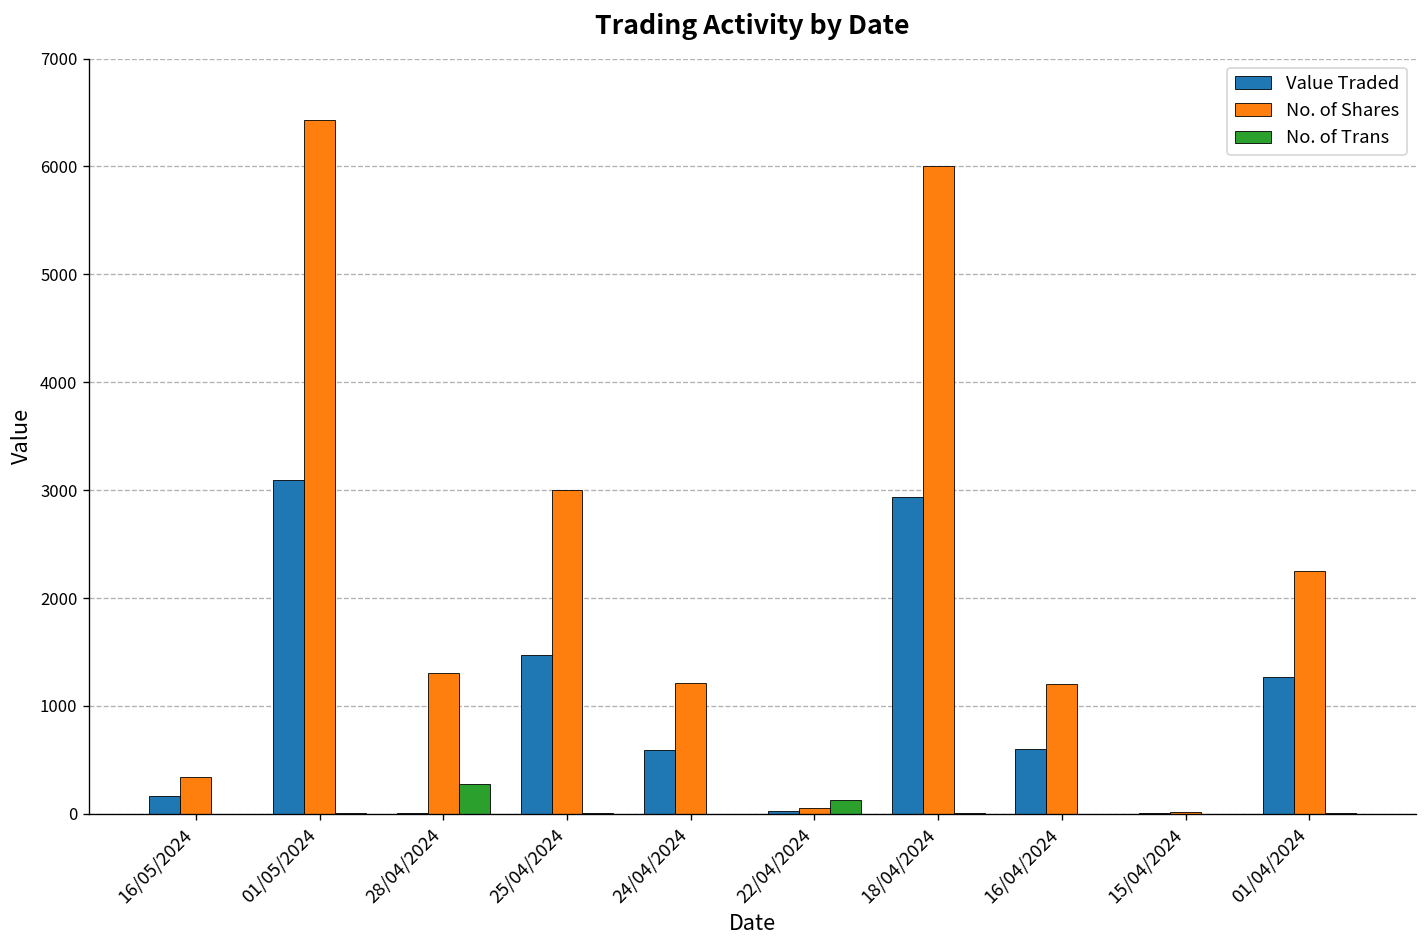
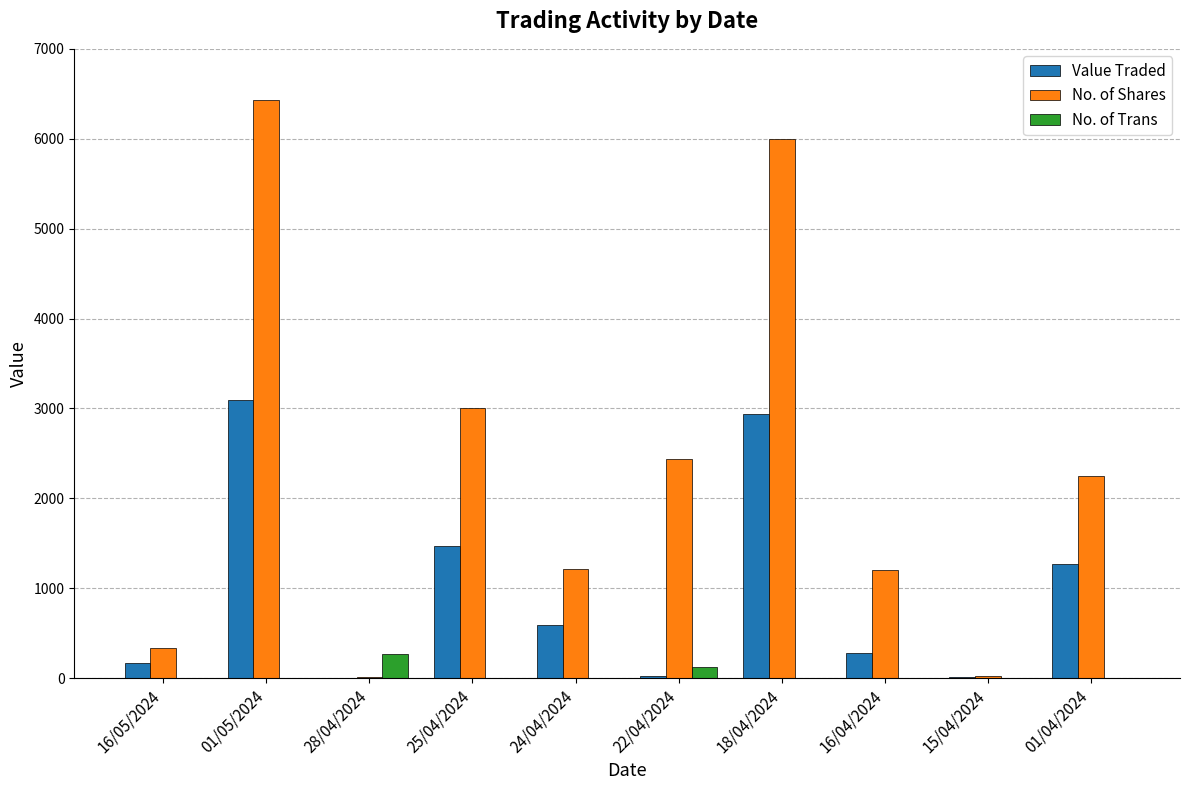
  {
    "Value Traded": {
      "16/05/2024": 200,
      "01/05/2024": 3100,
      "25/04/2024": 1500,
      "24/04/2024": 600,
      "18/04/2024": 2900,
-     "16/04/2024": 600,
+     "16/04/2024": 300,
      "01/04/2024": 1300
    },
    "No. of Shares": {
      "16/05/2024": 300,
      "01/05/2024": 6400,
-     "28/04/2024": 1300,
+     "28/04/2024": 0,
      "25/04/2024": 3000,
      "24/04/2024": 1200,
-     "22/04/2024": 100,
+     "22/04/2024": 2400,
      "18/04/2024": 6000,
      "16/04/2024": 1200,
      "01/04/2024": 2300
    },
    "No. of Trans": {
      "28/04/2024": 300,
      "22/04/2024": 100
    }
  }
